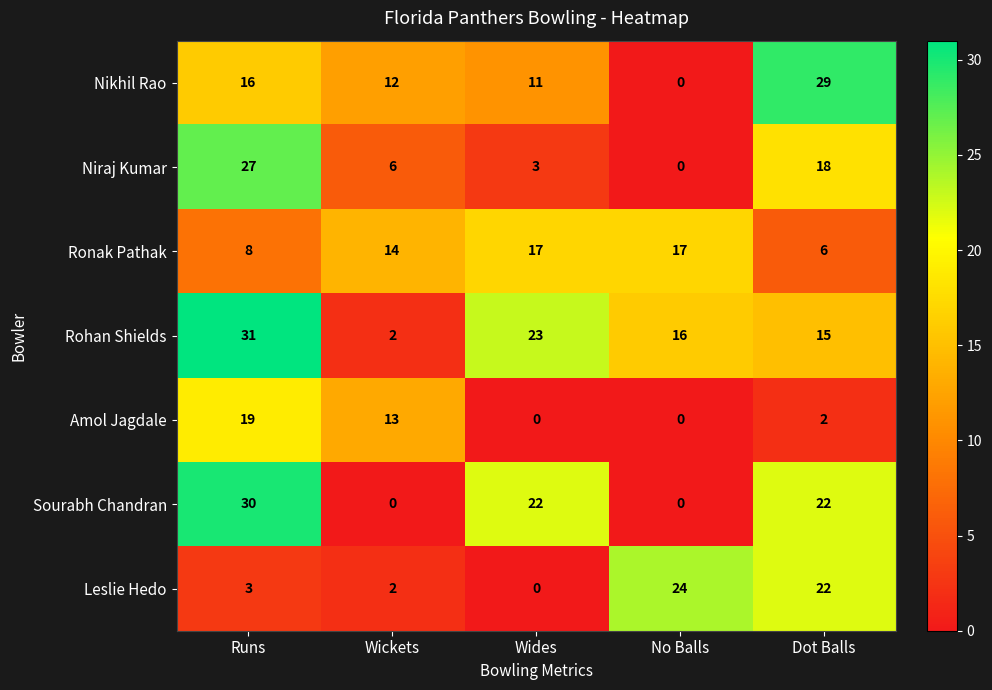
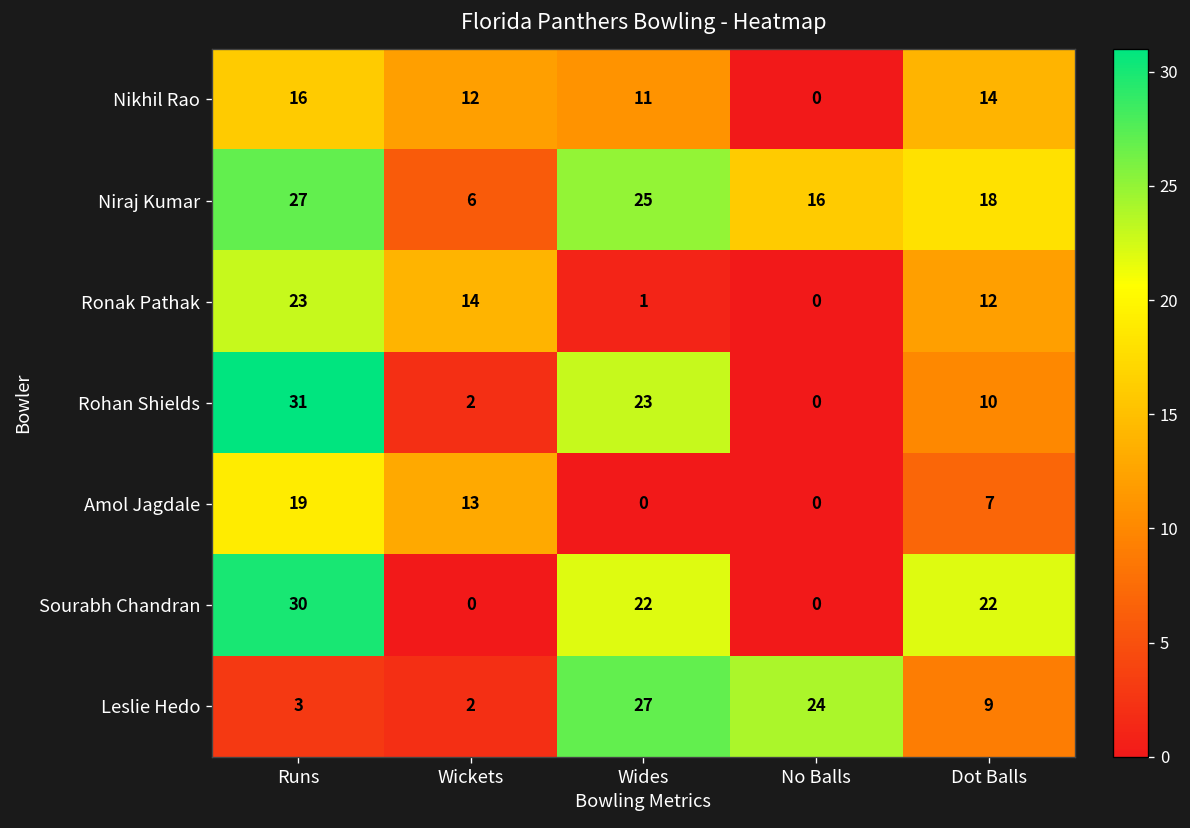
  {
    "Nikhil Rao": {
      "Runs": 16,
      "Wickets": 12,
      "Wides": 11,
      "No Balls": 0,
-     "Dot Balls": 29
+     "Dot Balls": 14
    },
    "Niraj Kumar": {
      "Runs": 27,
      "Wickets": 6,
-     "Wides": 3,
-     "No Balls": 0,
+     "Wides": 25,
+     "No Balls": 16,
      "Dot Balls": 18
    },
    "Ronak Pathak": {
-     "Runs": 8,
+     "Runs": 23,
      "Wickets": 14,
-     "Wides": 17,
-     "No Balls": 17,
-     "Dot Balls": 6
+     "Wides": 1,
+     "No Balls": 0,
+     "Dot Balls": 12
    },
    "Rohan Shields": {
      "Runs": 31,
      "Wickets": 2,
      "Wides": 23,
-     "No Balls": 16,
-     "Dot Balls": 15
+     "No Balls": 0,
+     "Dot Balls": 10
    },
    "Amol Jagdale": {
      "Runs": 19,
      "Wickets": 13,
      "Wides": 0,
      "No Balls": 0,
-     "Dot Balls": 2
+     "Dot Balls": 7
    },
    "Sourabh Chandran": {
      "Runs": 30,
      "Wickets": 0,
      "Wides": 22,
      "No Balls": 0,
      "Dot Balls": 22
    },
    "Leslie Hedo": {
      "Runs": 3,
      "Wickets": 2,
-     "Wides": 0,
+     "Wides": 27,
      "No Balls": 24,
-     "Dot Balls": 22
+     "Dot Balls": 9
    }
  }
